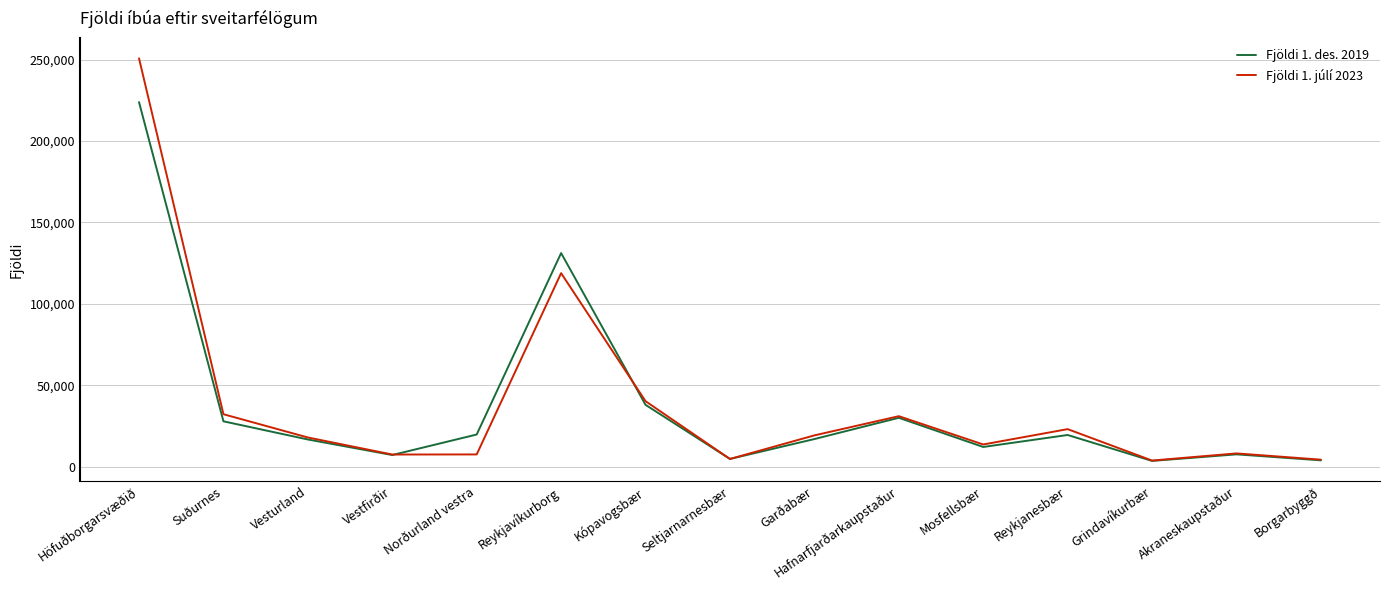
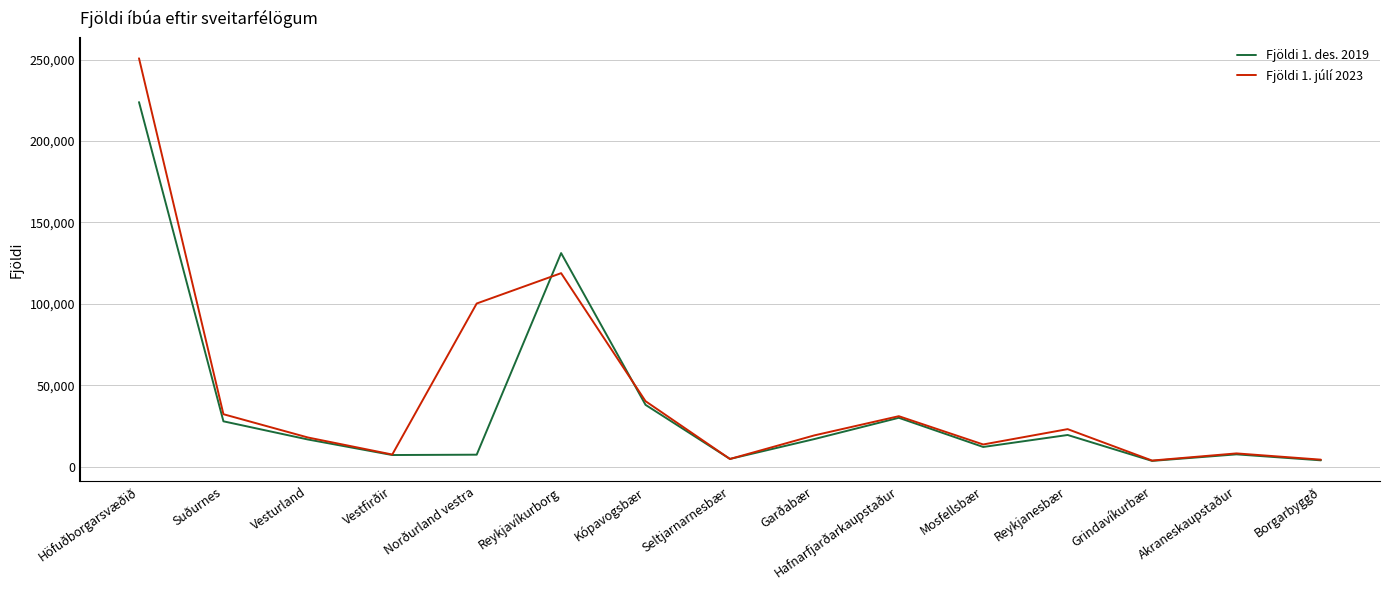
  {
    "Fjöldi 1. des. 2019": {
      "Höfuðborgarsvæðið": "224,000",
      "Suðurnes": "28,000",
-     "Norðurland vestra": "20,000",
+     "Norðurland vestra": "7,000",
      "Reykjavíkurborg": "131,000",
      "Kópavogsbær": "38,000",
      "Garðabær": "17,000",
      "Reykjanesbær": "19,000"
    },
    "Fjöldi 1. júlí 2023": {
      "Höfuðborgarsvæðið": "251,000",
      "Suðurnes": "32,000",
-     "Norðurland vestra": "7,000",
+     "Norðurland vestra": "100,000",
      "Reykjavíkurborg": "119,000",
      "Kópavogsbær": "40,000",
      "Garðabær": "19,000",
      "Reykjanesbær": "23,000"
    }
  }
